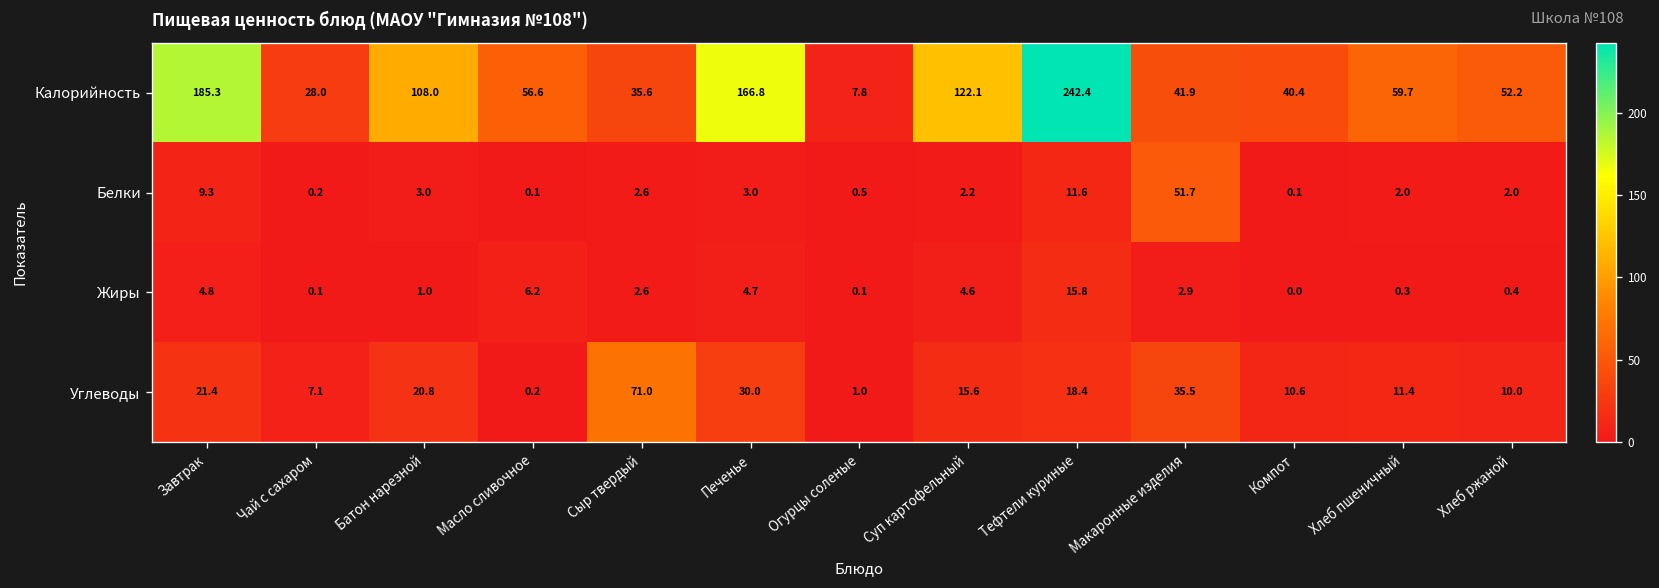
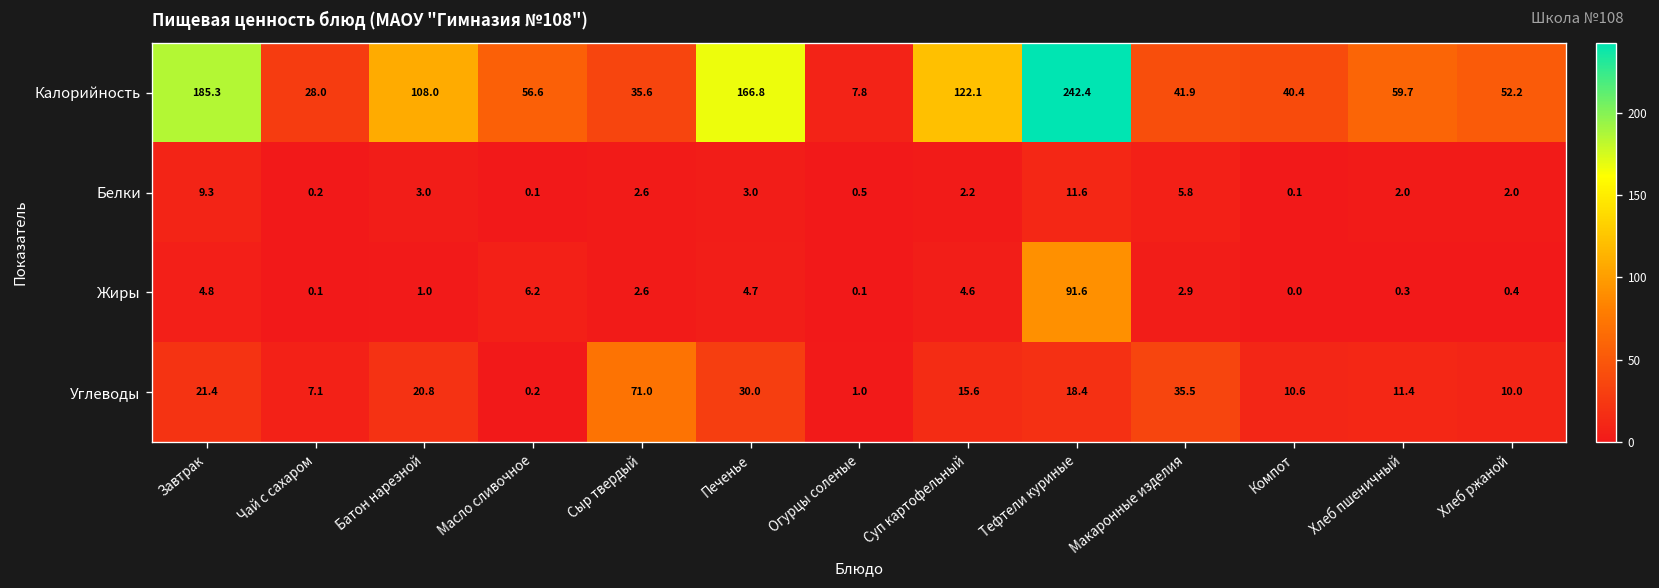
  {
    "Калорийность": {
      "Завтрак": 185.3,
      "Чай с сахаром": 28.0,
      "Батон нарезной": 108.0,
      "Масло сливочное": 56.6,
      "Сыр твердый": 35.6,
      "Печенье": 166.8,
      "Огурцы соленые": 7.8,
      "Суп картофельный": 122.1,
      "Тефтели куриные": 242.4,
      "Макаронные изделия": 41.9,
      "Компот": 40.4,
      "Хлеб пшеничный": 59.7,
      "Хлеб ржаной": 52.2
    },
    "Белки": {
      "Завтрак": 9.3,
      "Чай с сахаром": 0.2,
      "Батон нарезной": 3.0,
      "Масло сливочное": 0.1,
      "Сыр твердый": 2.6,
      "Печенье": 3.0,
      "Огурцы соленые": 0.5,
      "Суп картофельный": 2.2,
      "Тефтели куриные": 11.6,
-     "Макаронные изделия": 51.7,
+     "Макаронные изделия": 5.8,
      "Компот": 0.1,
      "Хлеб пшеничный": 2.0,
      "Хлеб ржаной": 2.0
    },
    "Жиры": {
      "Завтрак": 4.8,
      "Чай с сахаром": 0.1,
      "Батон нарезной": 1.0,
      "Масло сливочное": 6.2,
      "Сыр твердый": 2.6,
      "Печенье": 4.7,
      "Огурцы соленые": 0.1,
      "Суп картофельный": 4.6,
-     "Тефтели куриные": 15.8,
+     "Тефтели куриные": 91.6,
      "Макаронные изделия": 2.9,
      "Компот": 0.0,
      "Хлеб пшеничный": 0.3,
      "Хлеб ржаной": 0.4
    },
    "Углеводы": {
      "Завтрак": 21.4,
      "Чай с сахаром": 7.1,
      "Батон нарезной": 20.8,
      "Масло сливочное": 0.2,
      "Сыр твердый": 71.0,
      "Печенье": 30.0,
      "Огурцы соленые": 1.0,
      "Суп картофельный": 15.6,
      "Тефтели куриные": 18.4,
      "Макаронные изделия": 35.5,
      "Компот": 10.6,
      "Хлеб пшеничный": 11.4,
      "Хлеб ржаной": 10.0
    }
  }
